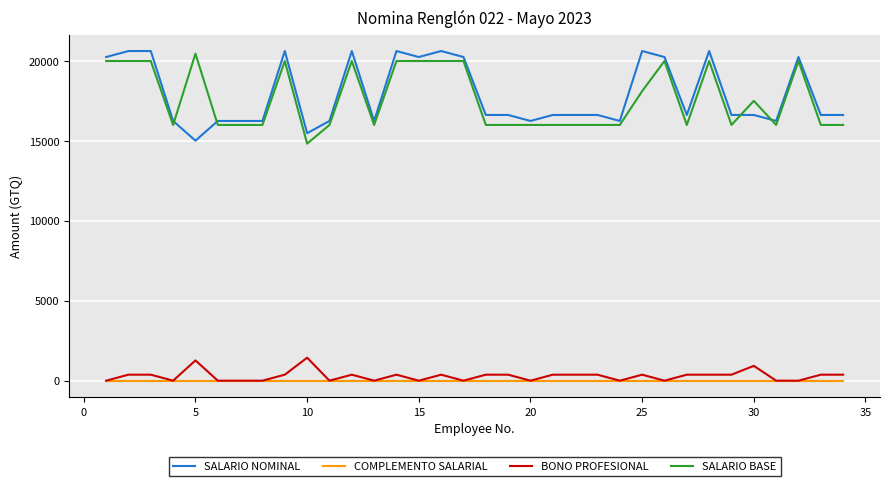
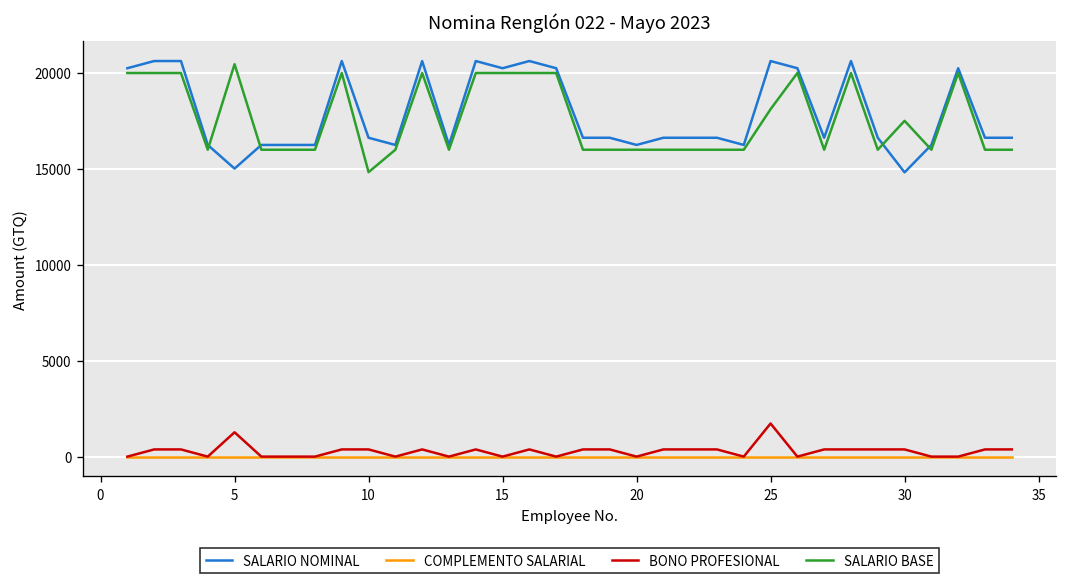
  {
    "SALARIO NOMINAL": {
      "5": 15000,
-     "10": 15500,
+     "10": 16600,
      "15": 20300,
      "20": 16300,
      "25": 20600,
-     "30": 16600
+     "30": 14800
    },
    "COMPLEMENTO SALARIAL": {
      "5": 0,
      "10": 0,
      "25": 0,
      "30": 0
    },
    "BONO PROFESIONAL": {
      "5": 1300,
-     "10": 1400,
-     "25": 400,
-     "30": 900
+     "10": 400,
+     "25": 1700,
+     "30": 400
    },
    "SALARIO BASE": {
      "5": 20500,
      "10": 14800,
      "15": 20000,
      "20": 16000,
      "25": 18100,
      "30": 17500
    }
  }
